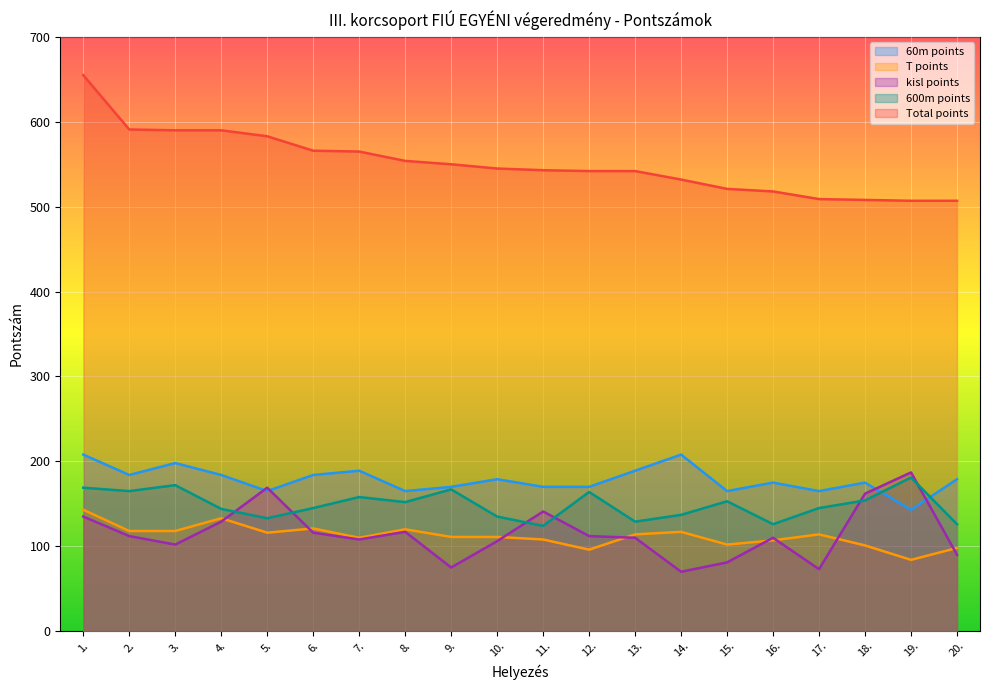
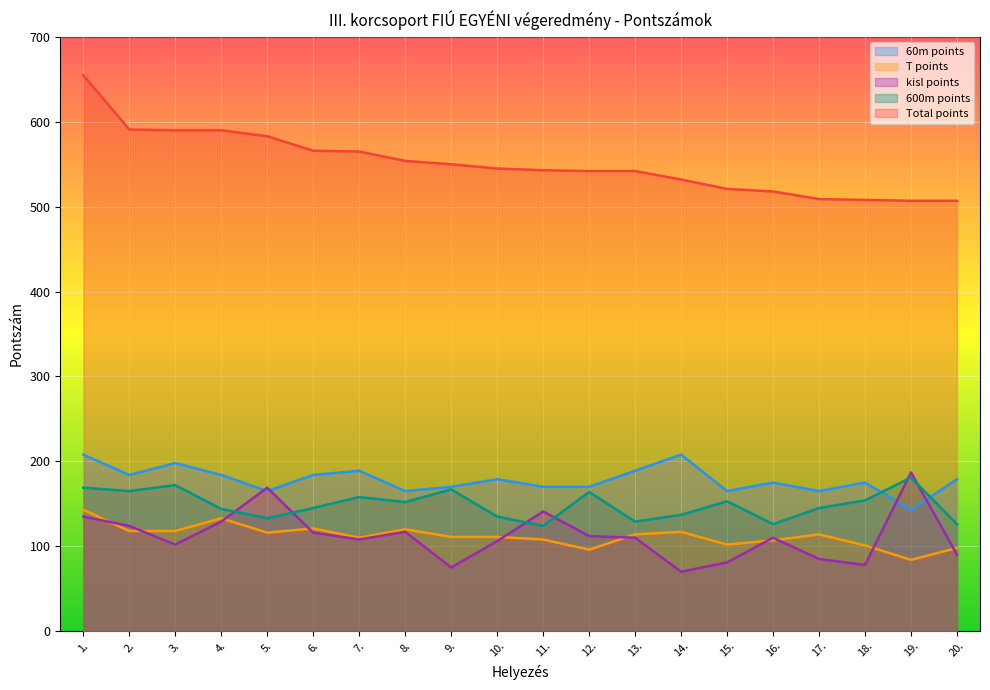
  {
    "kisl points": {
      "1.": 140,
-     "2.": 110,
+     "2.": 120,
      "3.": 100,
      "4.": 130,
      "5.": 170,
      "6.": 120,
      "9.": 80,
      "10.": 110,
      "11.": 140,
      "12.": 110,
      "13.": 110,
      "14.": 70,
      "15.": 80,
-     "17.": 70,
-     "18.": 160,
+     "17.": 90,
+     "18.": 80,
      "19.": 190,
      "20.": 90
    }
  }
